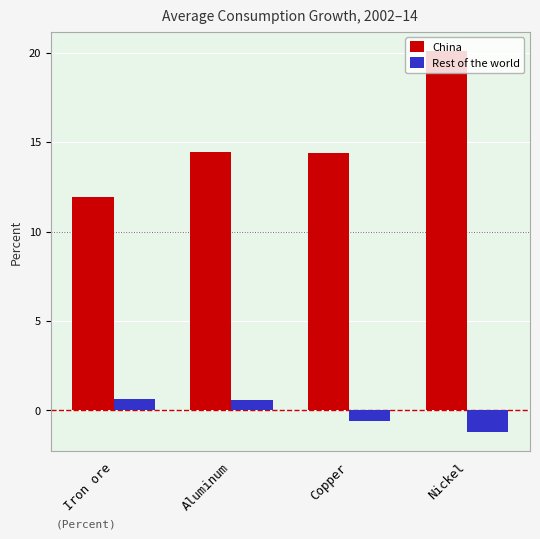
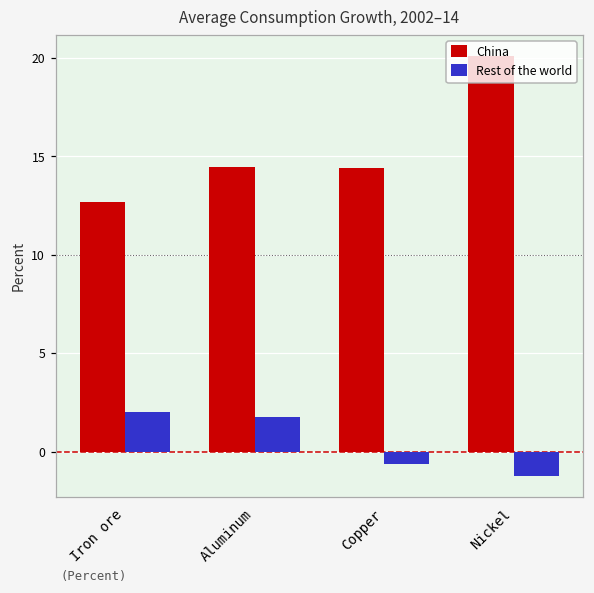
  {
    "China": {
-     "Iron ore": 11.9,
+     "Iron ore": 12.7,
      "Aluminum": 14.4,
      "Copper": 14.4
    },
    "Rest of the world": {
-     "Iron ore": 0.6,
-     "Aluminum": 0.6,
+     "Iron ore": 2.0,
+     "Aluminum": 1.7,
      "Copper": -0.6,
      "Nickel": -1.2
    }
  }
